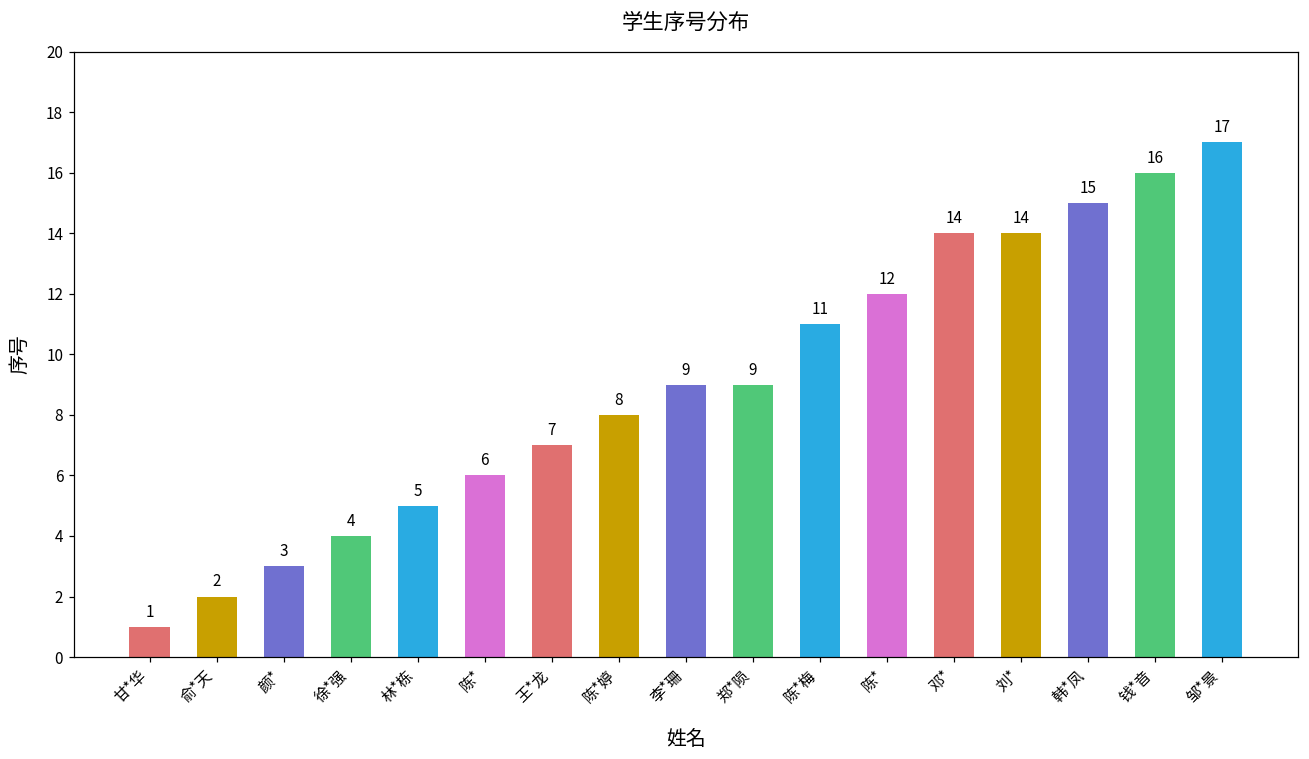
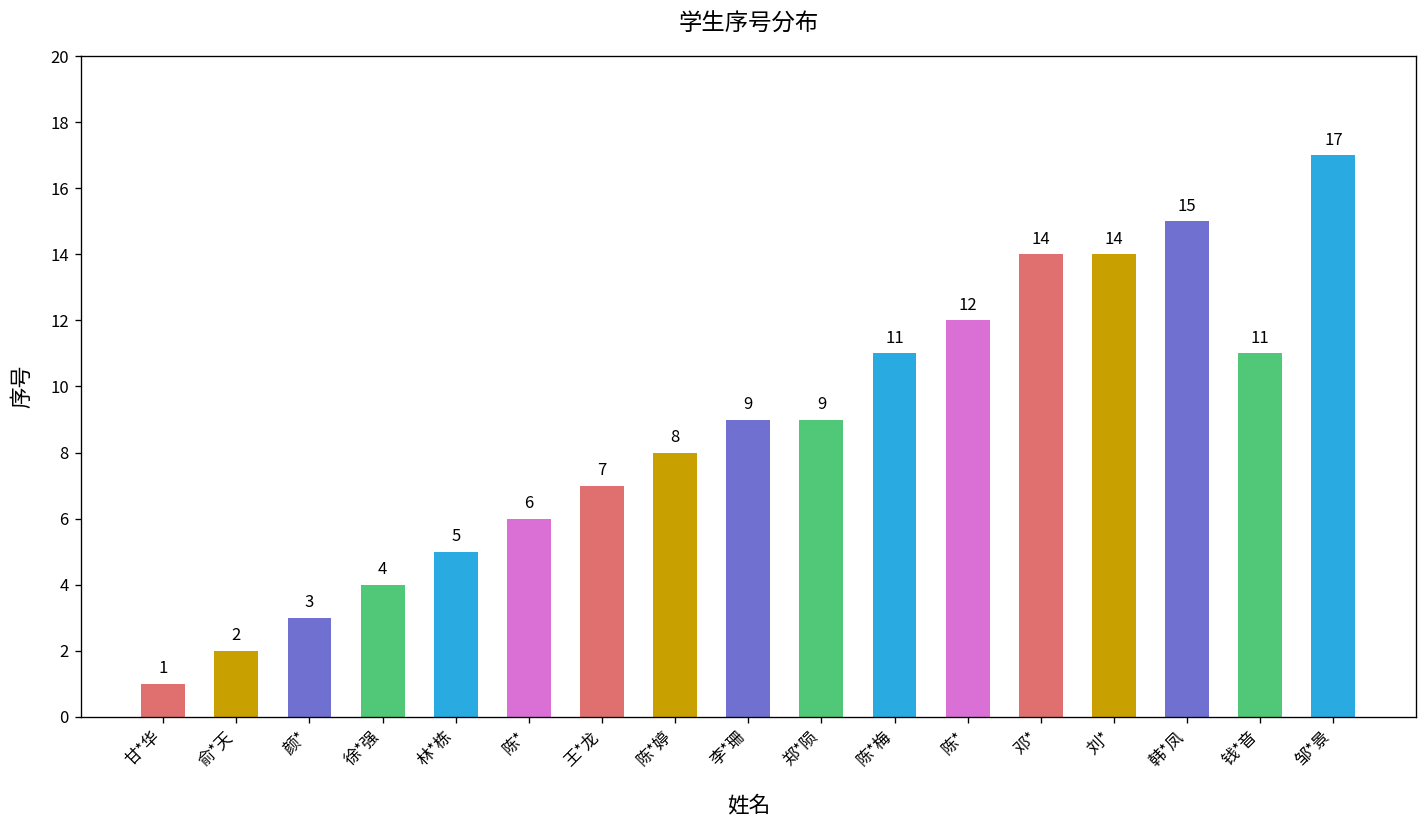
  {
    "甘*华": 1,
    "俞*天": 2,
    "颜*": 3,
    "徐*强": 4,
    "林*栋": 5,
    "王*龙": 7,
    "陈*婷": 8,
    "李*珊": 9,
    "郑*陨": 9,
    "陈*梅": 11,
    "邓*": 14,
    "刘*": 14,
    "韩*凤": 15,
-   "钱*音": 16,
+   "钱*音": 11,
    "邹*景": 17
  }
